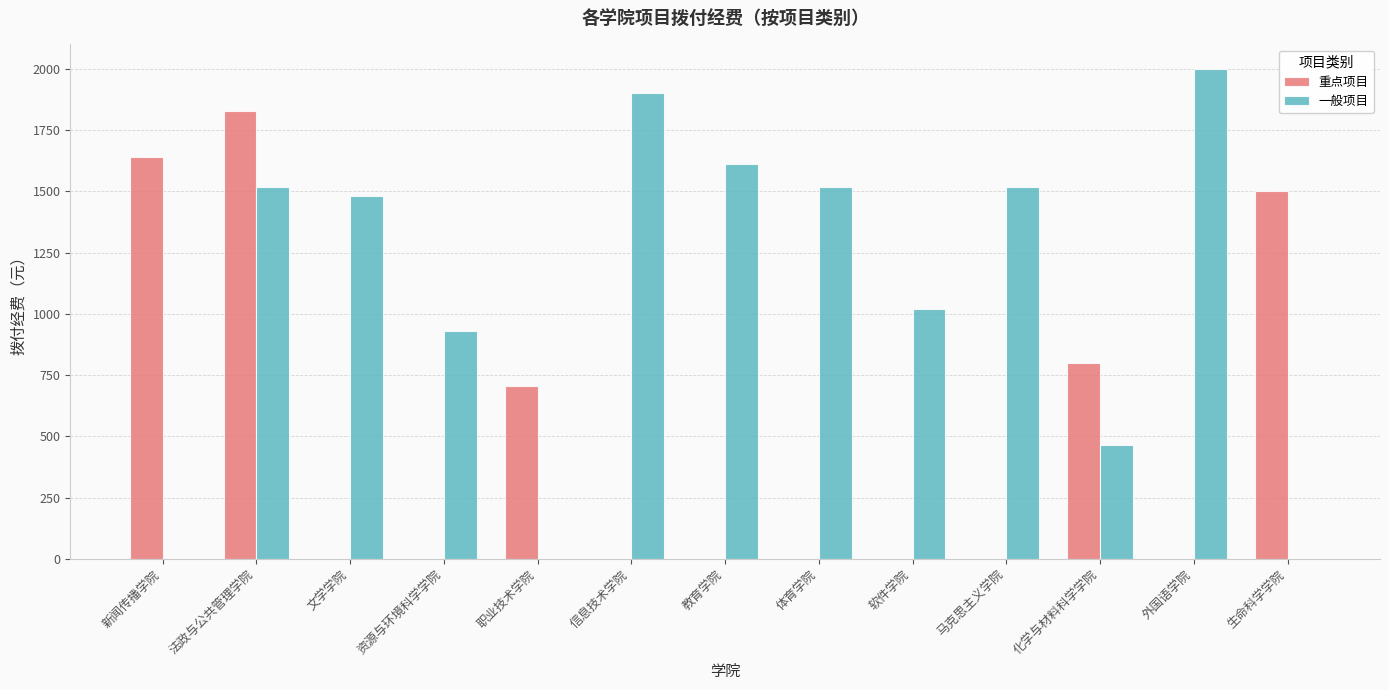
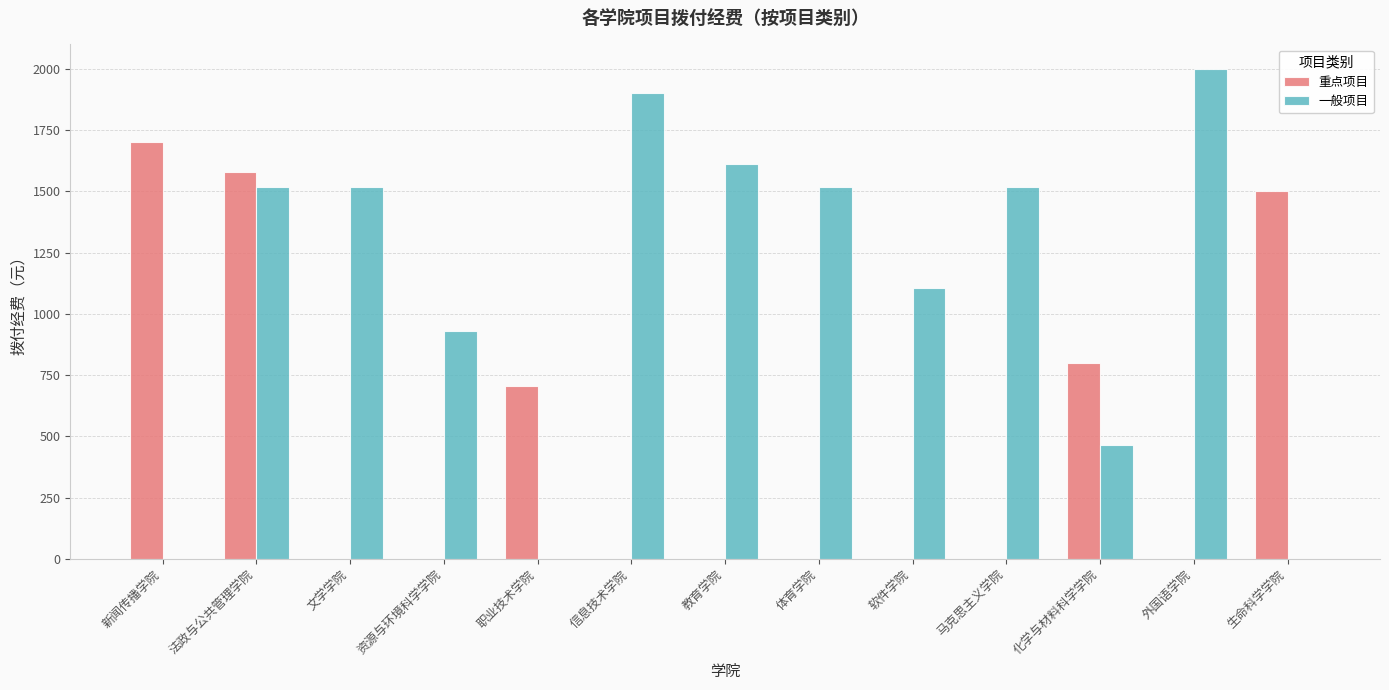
  {
    "重点项目": {
-     "新闻传播学院": 1640,
-     "法政与公共管理学院": 1830,
+     "新闻传播学院": 1700,
+     "法政与公共管理学院": 1580,
      "文学学院": 0,
      "资源与环境科学学院": 0,
      "职业技术学院": 700,
      "信息技术学院": 0,
      "教育学院": 0,
      "体育学院": 0,
      "软件学院": 0,
      "马克思主义学院": 0,
      "化学与材料科学学院": 800,
      "外国语学院": 0,
      "生命科学学院": 1500
    },
    "一般项目": {
      "新闻传播学院": 0,
      "法政与公共管理学院": 1520,
-     "文学学院": 1480,
+     "文学学院": 1520,
      "资源与环境科学学院": 930,
      "职业技术学院": 0,
      "信息技术学院": 1900,
      "教育学院": 1610,
      "体育学院": 1520,
-     "软件学院": 1020,
+     "软件学院": 1100,
      "马克思主义学院": 1520,
      "化学与材料科学学院": 470,
      "外国语学院": 2000,
      "生命科学学院": 0
    }
  }
